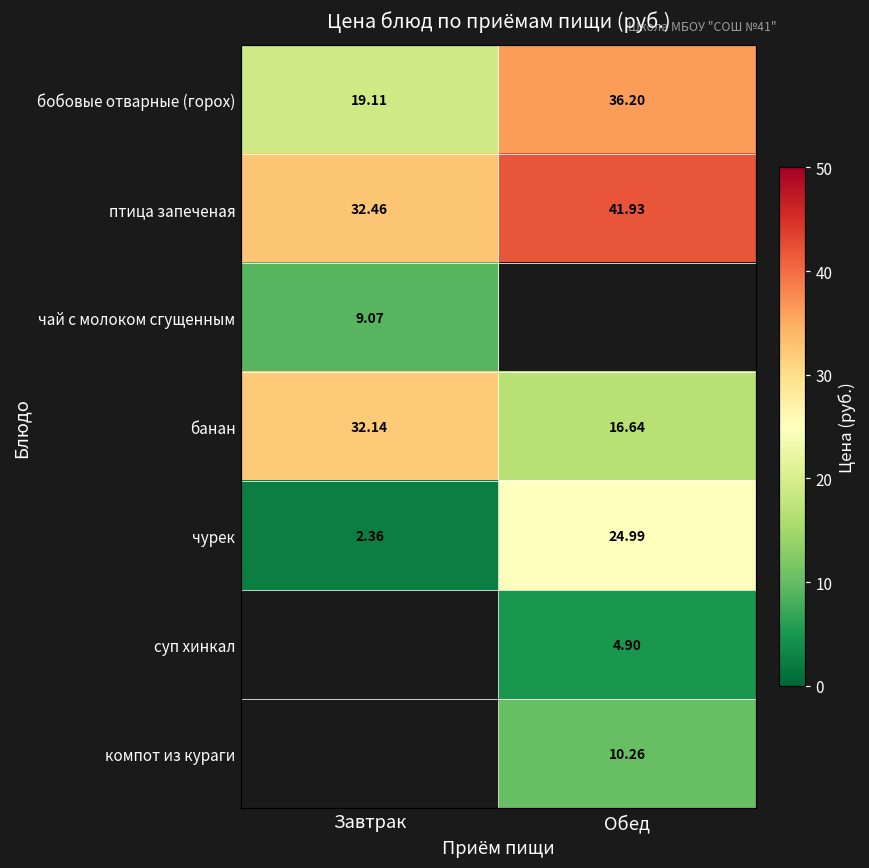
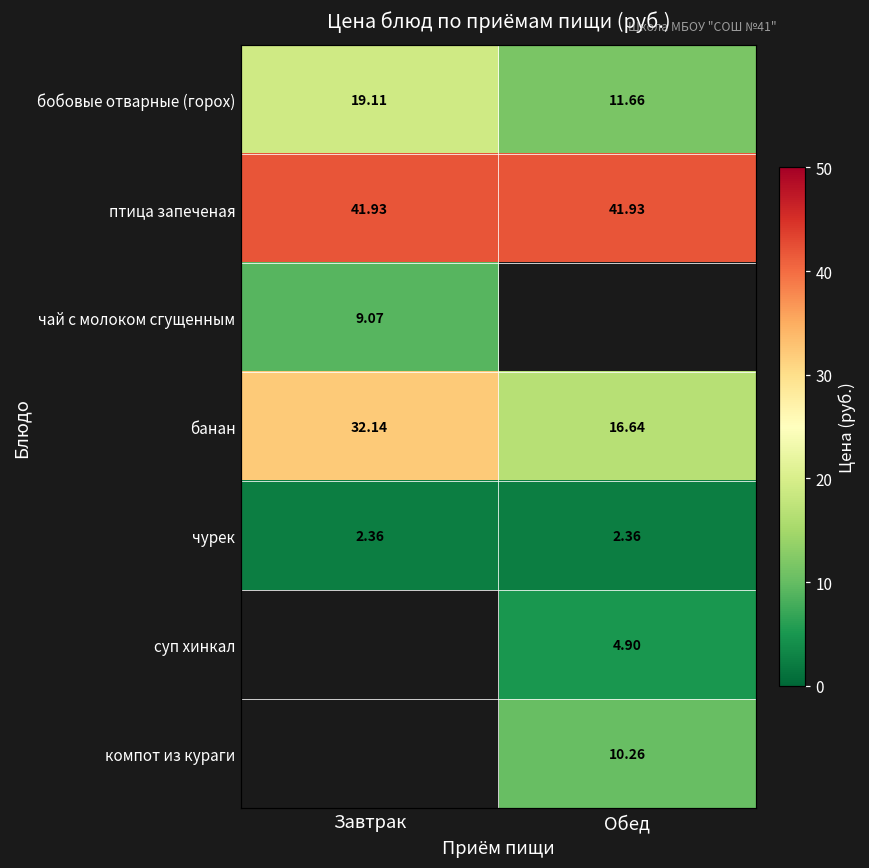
  {
    "бобовые отварные (горох)": {
      "Завтрак": 19.11,
-     "Обед": 36.20
+     "Обед": 11.66
    },
    "птица запеченая": {
-     "Завтрак": 32.46,
+     "Завтрак": 41.93,
      "Обед": 41.93
    },
    "чай с молоком сгущенным": {
      "Завтрак": 9.07
    },
    "банан": {
      "Завтрак": 32.14,
      "Обед": 16.64
    },
    "чурек": {
      "Завтрак": 2.36,
-     "Обед": 24.99
+     "Обед": 2.36
    },
    "суп хинкал": {
      "Обед": 4.90
    },
    "компот из кураги": {
      "Обед": 10.26
    }
  }
